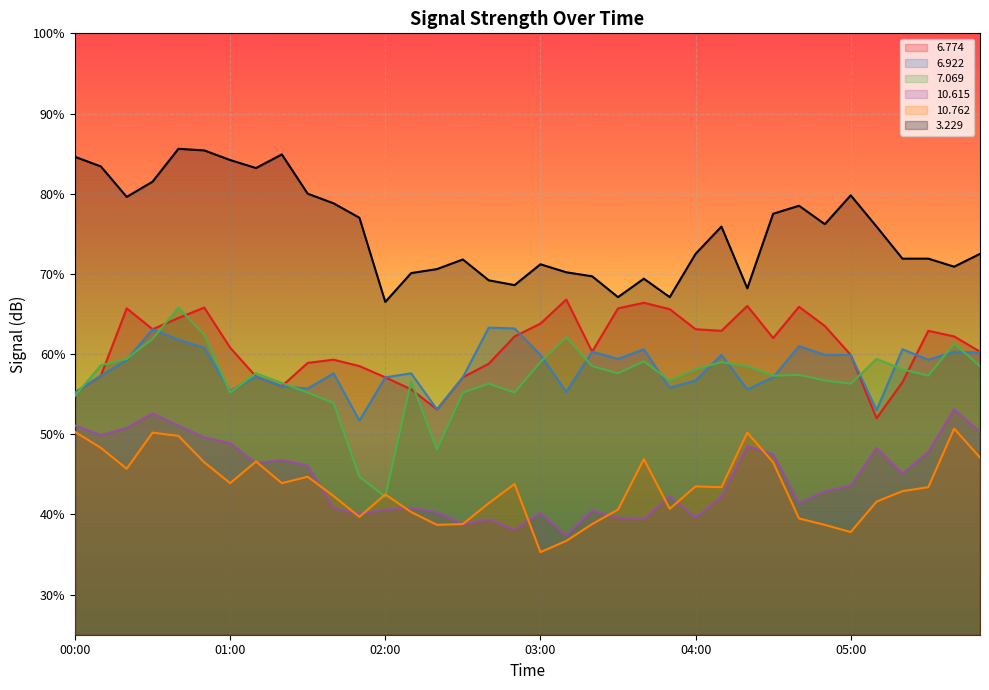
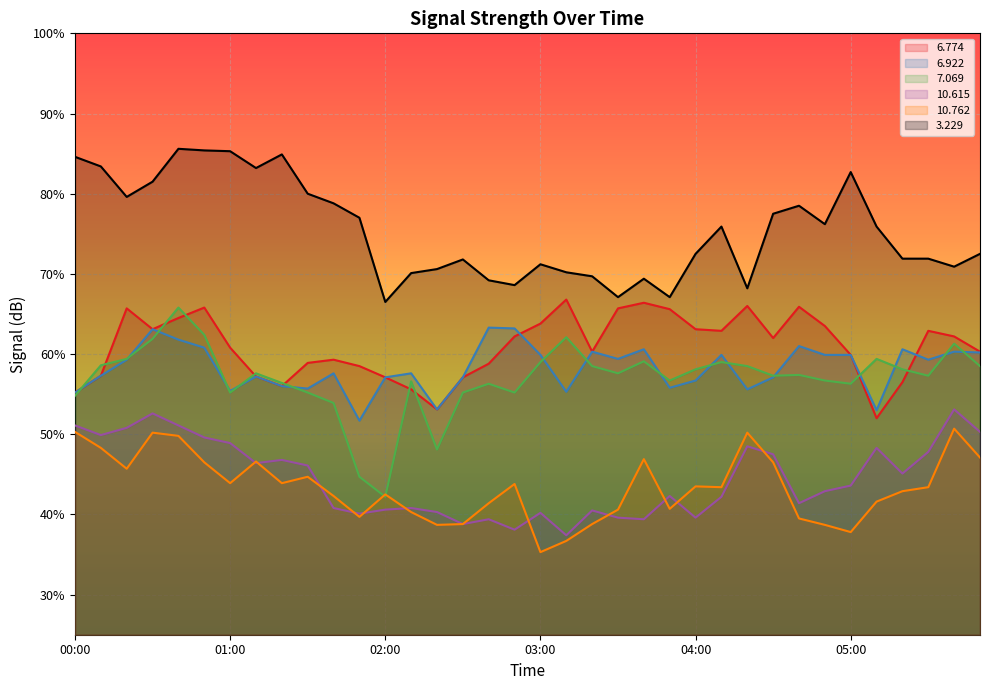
  {
    "3.229": {
      "00:00": "85%",
-     "01:00": "84%",
+     "01:00": "85%",
      "02:00": "67%",
      "03:00": "71%",
      "04:00": "73%",
-     "05:00": "80%"
+     "05:00": "83%"
    }
  }
